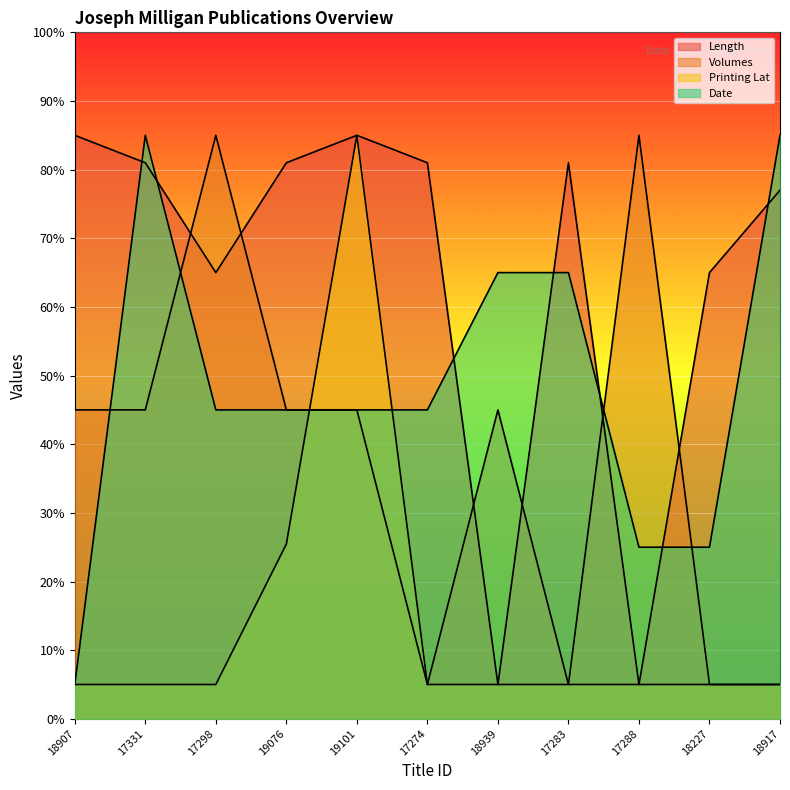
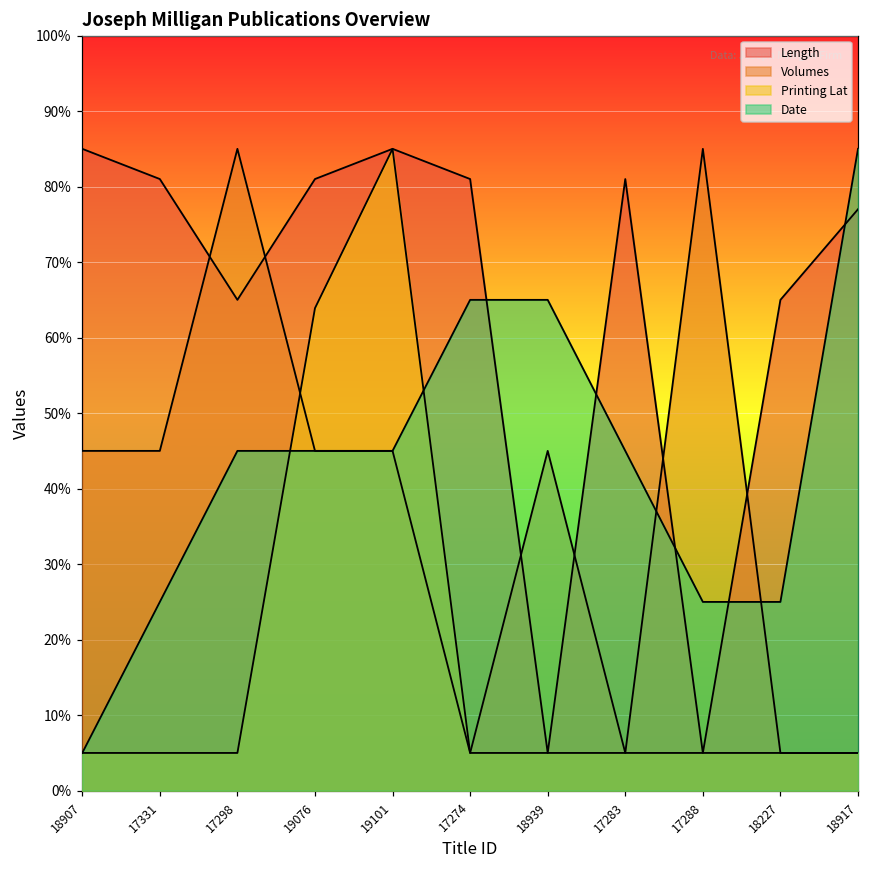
  {
    "Printing Lat": {
      "17331": "5%",
      "17298": "5%",
-     "19076": "25%"
+     "19076": "64%"
    },
    "Date": {
-     "17331": "85%",
+     "17331": "25%",
      "17298": "45%",
-     "17274": "45%",
+     "17274": "65%",
      "18939": "65%",
-     "17283": "65%",
+     "17283": "45%",
      "17288": "25%",
      "18227": "25%",
      "18917": "85%"
    }
  }
